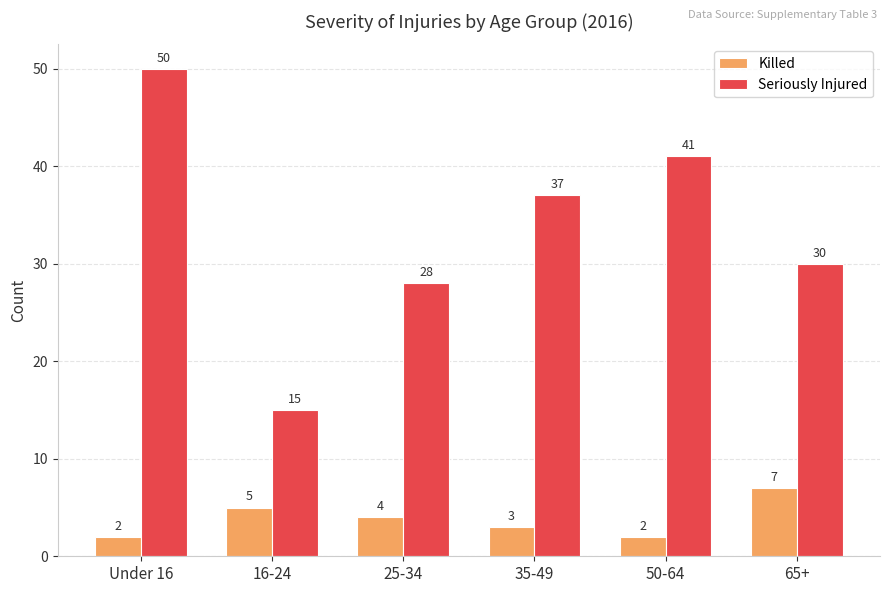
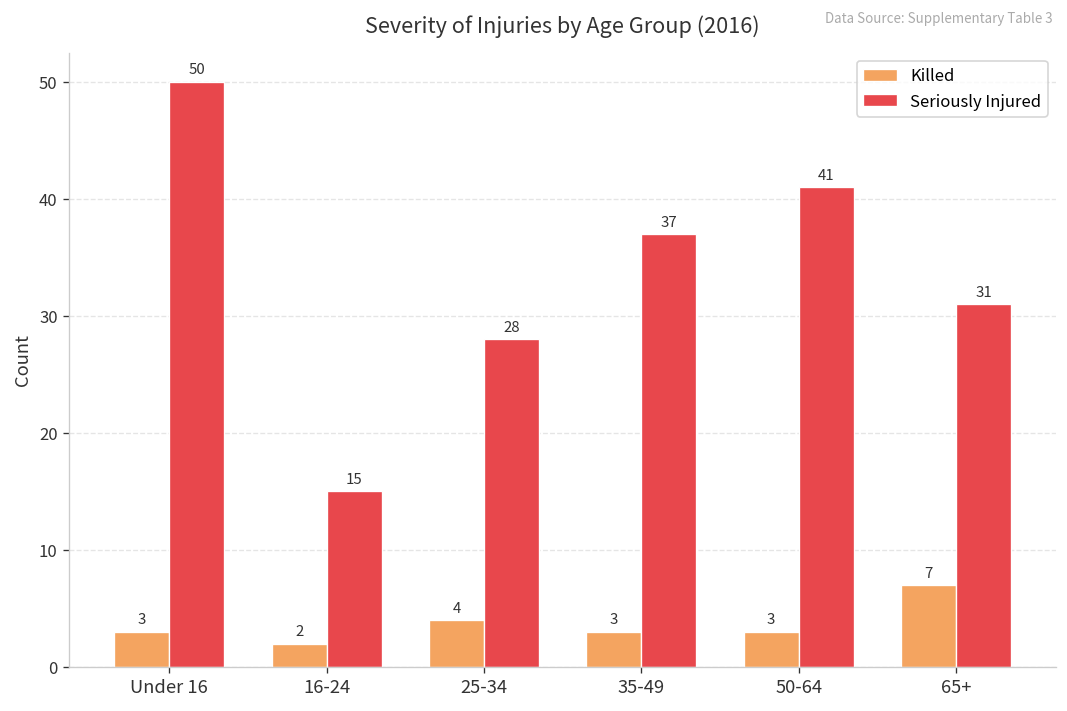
  {
    "Killed": {
-     "Under 16": 2,
-     "16-24": 5,
+     "Under 16": 3,
+     "16-24": 2,
      "25-34": 4,
      "35-49": 3,
-     "50-64": 2,
+     "50-64": 3,
      "65+": 7
    },
    "Seriously Injured": {
      "Under 16": 50,
      "16-24": 15,
      "25-34": 28,
      "35-49": 37,
      "50-64": 41,
-     "65+": 30
+     "65+": 31
    }
  }
